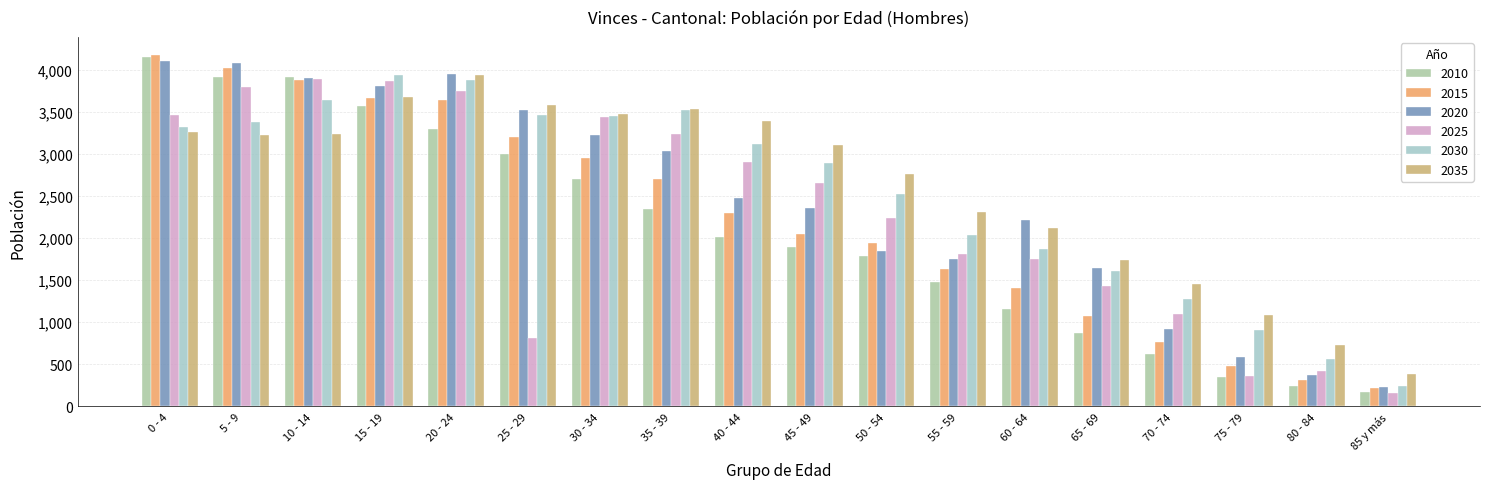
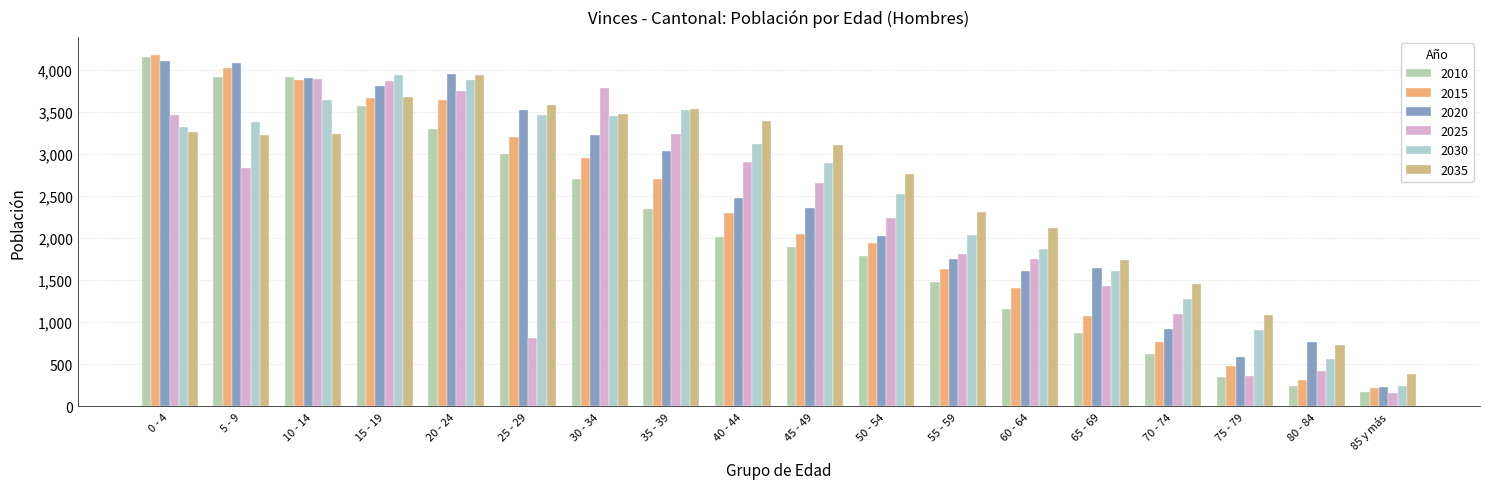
  {
    "2020": {
      "0 - 4": "4,100",
      "5 - 9": "4,100",
      "10 - 14": "3,900",
      "15 - 19": "3,800",
      "20 - 24": "3,900",
      "25 - 29": "3,500",
      "30 - 34": "3,200",
      "35 - 39": "3,000",
      "40 - 44": "2,500",
      "45 - 49": "2,400",
-     "50 - 54": "1,900",
+     "50 - 54": "2,000",
      "55 - 59": "1,700",
-     "60 - 64": "2,200",
+     "60 - 64": "1,600",
      "65 - 69": "1,600",
      "70 - 74": "900",
      "75 - 79": "600",
-     "80 - 84": "400",
+     "80 - 84": "800",
      "85 y más": "200"
    },
    "2025": {
      "0 - 4": "3,500",
-     "5 - 9": "3,800",
+     "5 - 9": "2,800",
      "10 - 14": "3,900",
      "15 - 19": "3,900",
      "20 - 24": "3,800",
      "25 - 29": "800",
-     "30 - 34": "3,400",
+     "30 - 34": "3,800",
      "35 - 39": "3,200",
      "40 - 44": "2,900",
      "45 - 49": "2,700",
      "50 - 54": "2,200",
      "55 - 59": "1,800",
      "60 - 64": "1,800",
      "65 - 69": "1,400",
      "70 - 74": "1,100",
      "75 - 79": "400",
      "80 - 84": "400",
      "85 y más": "200"
    }
  }
